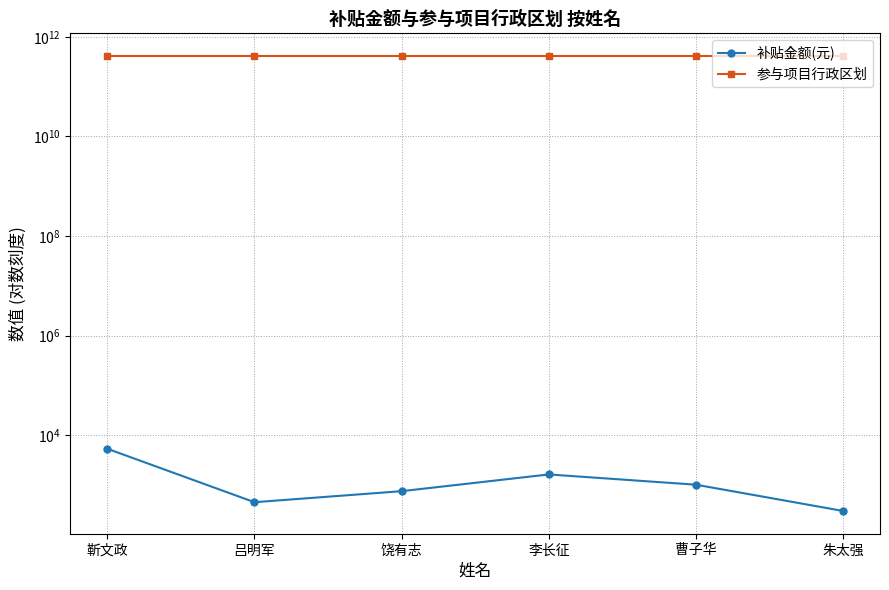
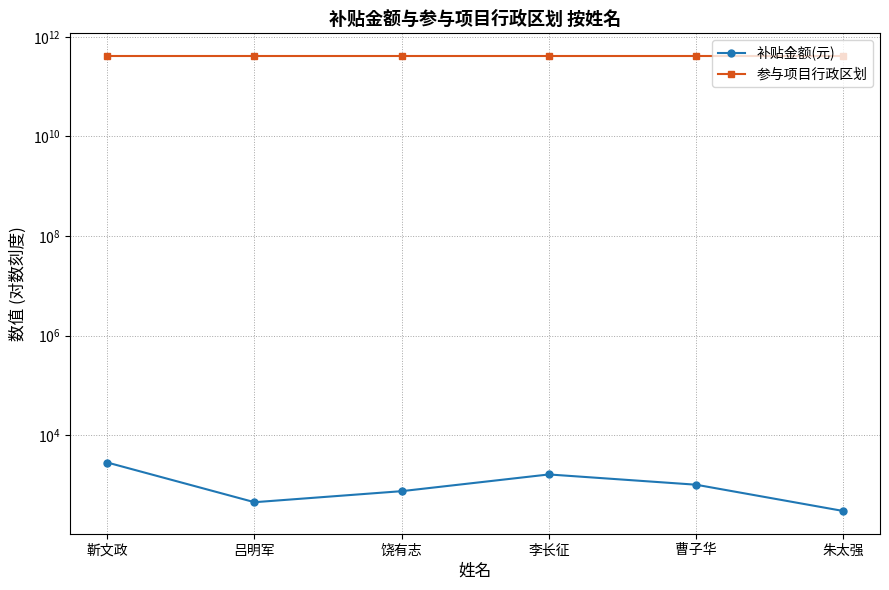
  {
    "补贴金额(元)": {
-     "靳文政": 5000,
+     "靳文政": 3000,
      "吕明军": 500,
      "饶有志": 800,
      "李长征": 1600,
      "曹子华": 1000,
      "朱太强": 300
    },
    "参与项目行政区划": {
      "靳文政": 400000000000,
      "吕明军": 400000000000,
      "饶有志": 400000000000,
      "李长征": 400000000000,
      "曹子华": 400000000000
    }
  }
